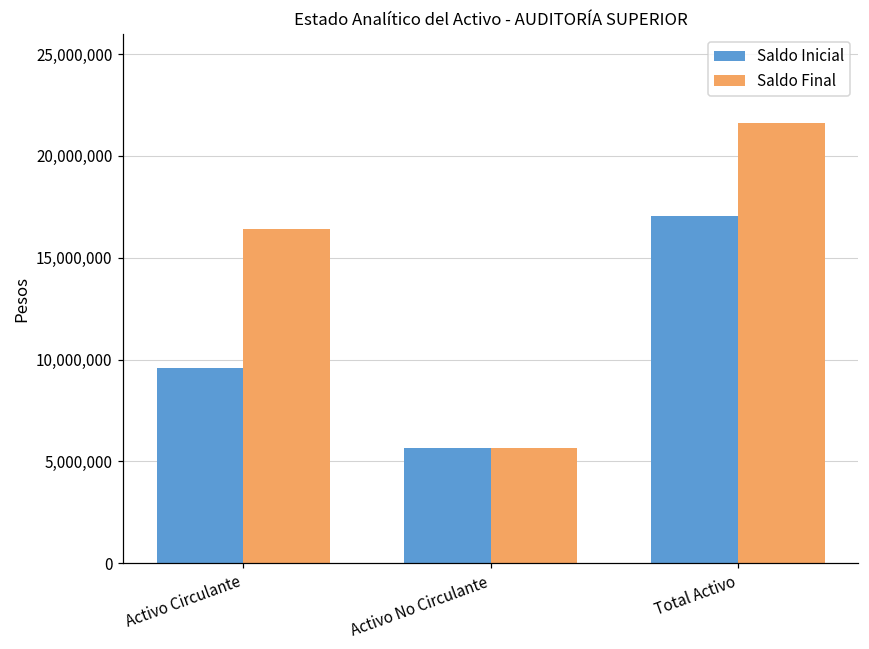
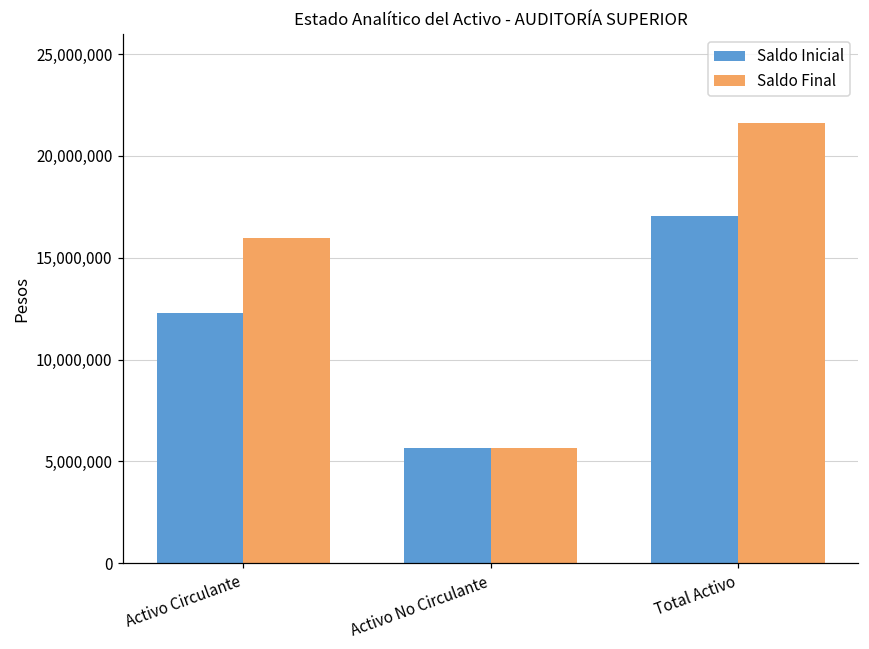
  {
    "Saldo Inicial": {
-     "Activo Circulante": "9,600,000",
+     "Activo Circulante": "12,300,000",
      "Activo No Circulante": "5,700,000",
      "Total Activo": "17,100,000"
    },
    "Saldo Final": {
-     "Activo Circulante": "16,400,000",
+     "Activo Circulante": "16,000,000",
      "Activo No Circulante": "5,700,000",
      "Total Activo": "21,600,000"
    }
  }
